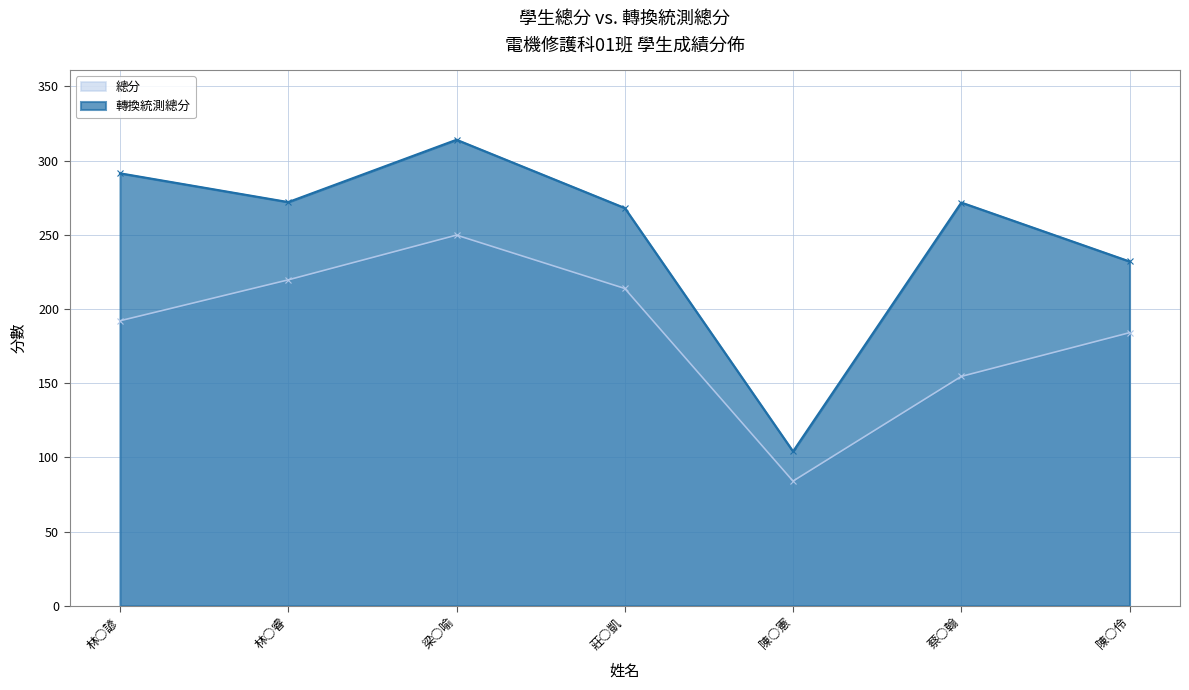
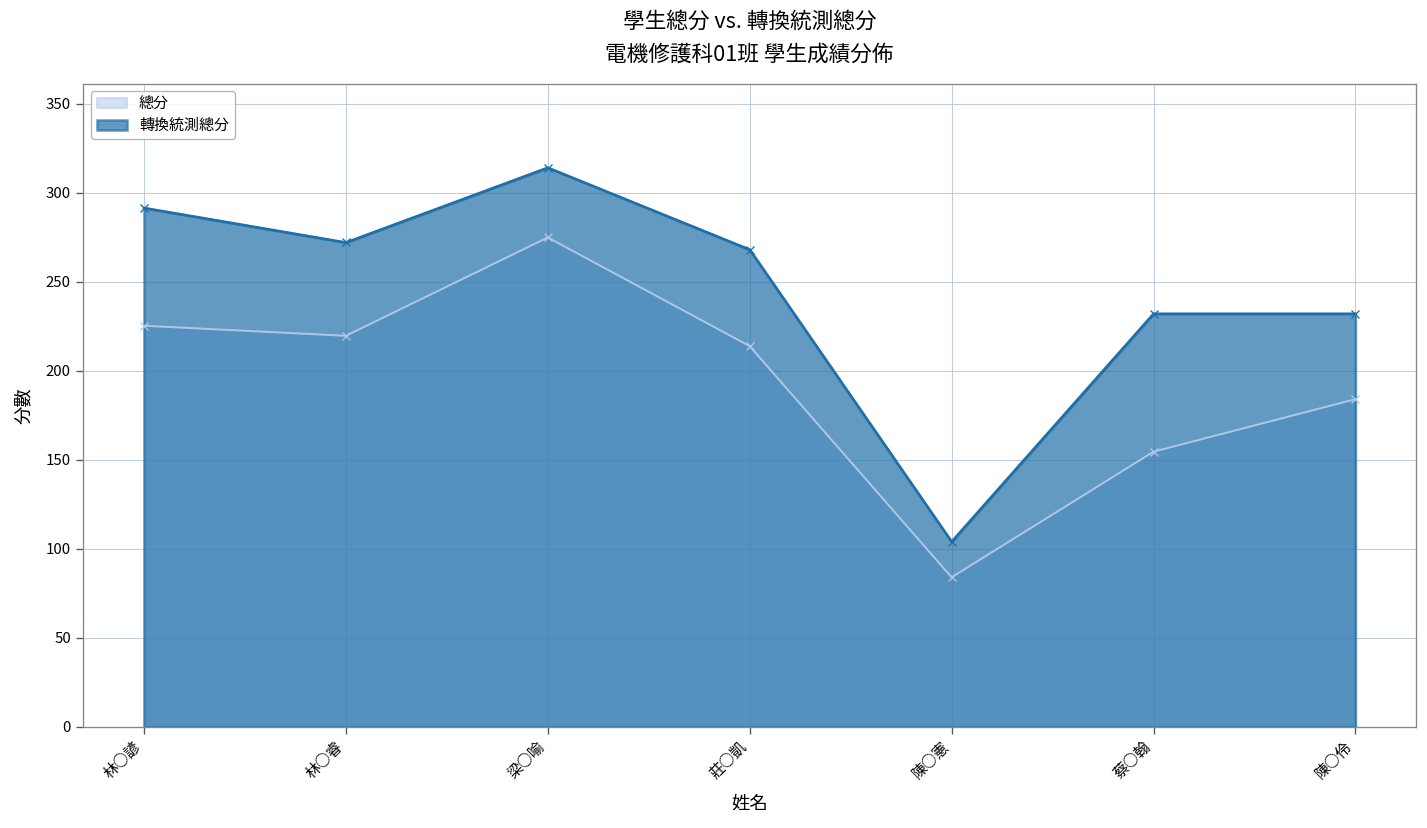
  {
    "總分": {
-     "林○諺": 192,
+     "林○諺": 225,
      "林○睿": 220,
-     "梁○喻": 250,
+     "梁○喻": 275,
      "莊○凱": 214,
      "陳○憲": 84,
      "蔡○翰": 155,
      "陳○伶": 184
    },
    "轉換統測總分": {
      "林○諺": 291,
      "林○睿": 272,
      "梁○喻": 314,
      "莊○凱": 268,
      "陳○憲": 104,
-     "蔡○翰": 272,
+     "蔡○翰": 232,
      "陳○伶": 232
    }
  }
